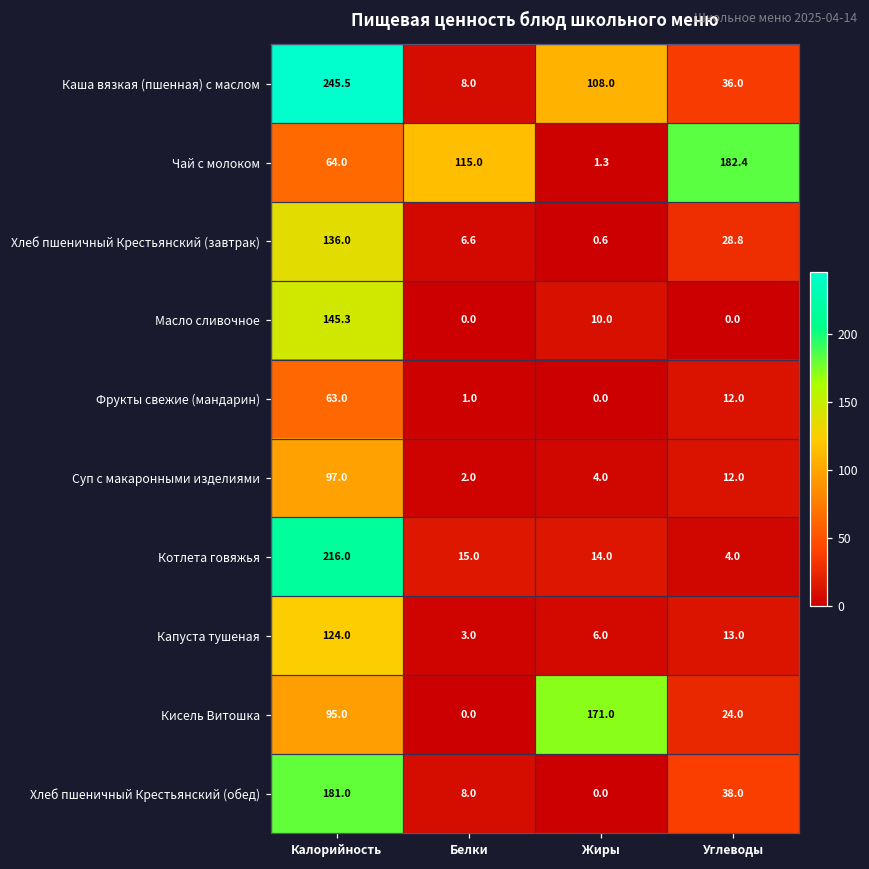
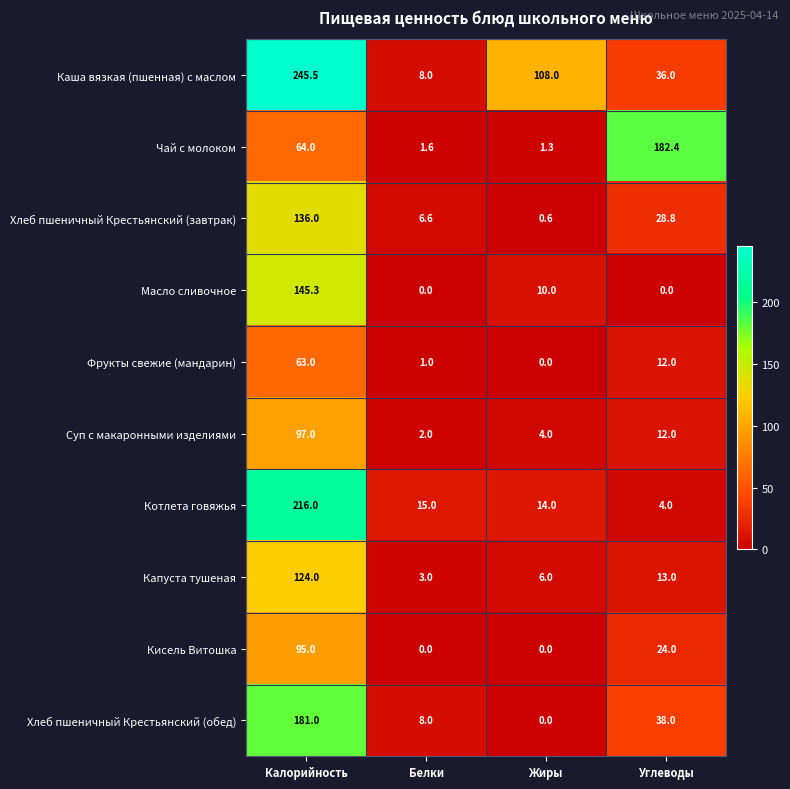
  {
    "Каша вязкая (пшенная) с маслом": {
      "Калорийность": 245.5,
      "Белки": 8.0,
      "Жиры": 108.0,
      "Углеводы": 36.0
    },
    "Чай с молоком": {
      "Калорийность": 64.0,
-     "Белки": 115.0,
+     "Белки": 1.6,
      "Жиры": 1.3,
      "Углеводы": 182.4
    },
    "Хлеб пшеничный Крестьянский (завтрак)": {
      "Калорийность": 136.0,
      "Белки": 6.6,
      "Жиры": 0.6,
      "Углеводы": 28.8
    },
    "Масло сливочное": {
      "Калорийность": 145.3,
      "Белки": 0.0,
      "Жиры": 10.0,
      "Углеводы": 0.0
    },
    "Фрукты свежие (мандарин)": {
      "Калорийность": 63.0,
      "Белки": 1.0,
      "Жиры": 0.0,
      "Углеводы": 12.0
    },
    "Суп с макаронными изделиями": {
      "Калорийность": 97.0,
      "Белки": 2.0,
      "Жиры": 4.0,
      "Углеводы": 12.0
    },
    "Котлета говяжья": {
      "Калорийность": 216.0,
      "Белки": 15.0,
      "Жиры": 14.0,
      "Углеводы": 4.0
    },
    "Капуста тушеная": {
      "Калорийность": 124.0,
      "Белки": 3.0,
      "Жиры": 6.0,
      "Углеводы": 13.0
    },
    "Кисель Витошка": {
      "Калорийность": 95.0,
      "Белки": 0.0,
-     "Жиры": 171.0,
+     "Жиры": 0.0,
      "Углеводы": 24.0
    },
    "Хлеб пшеничный Крестьянский (обед)": {
      "Калорийность": 181.0,
      "Белки": 8.0,
      "Жиры": 0.0,
      "Углеводы": 38.0
    }
  }
